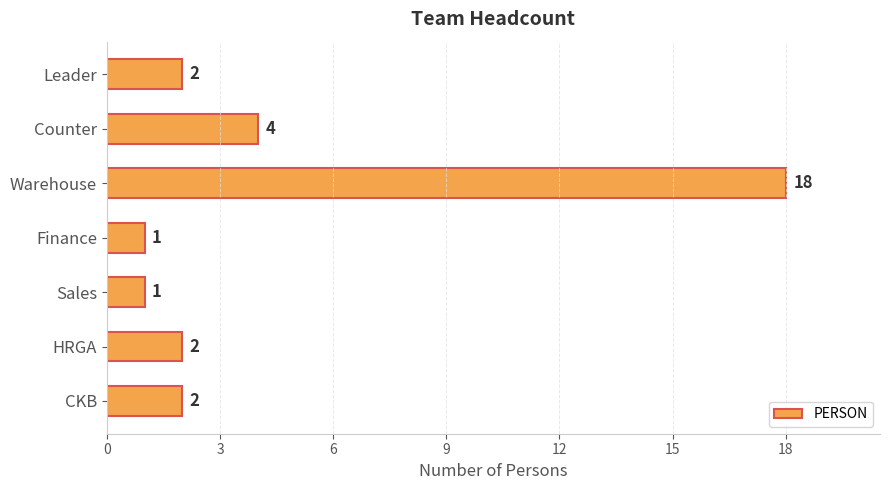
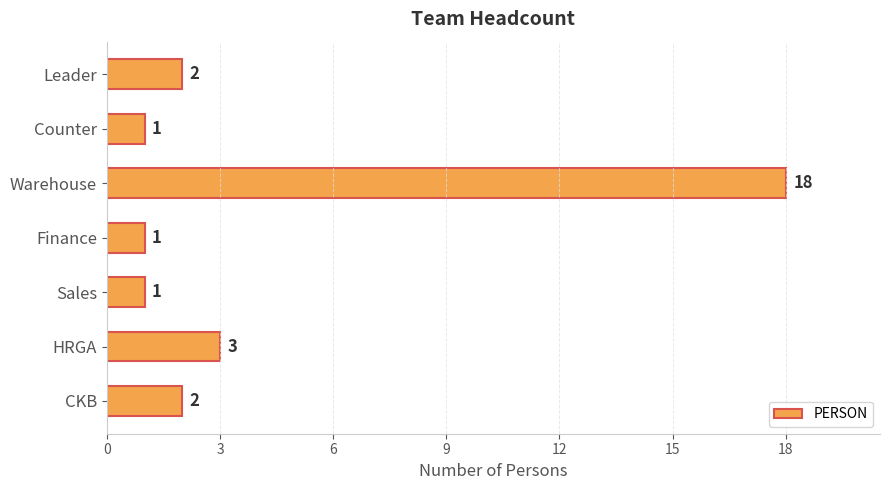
  {
    "Leader": 2,
-   "Counter": 4,
+   "Counter": 1,
    "Warehouse": 18,
    "Finance": 1,
    "Sales": 1,
-   "HRGA": 2,
+   "HRGA": 3,
    "CKB": 2
  }
